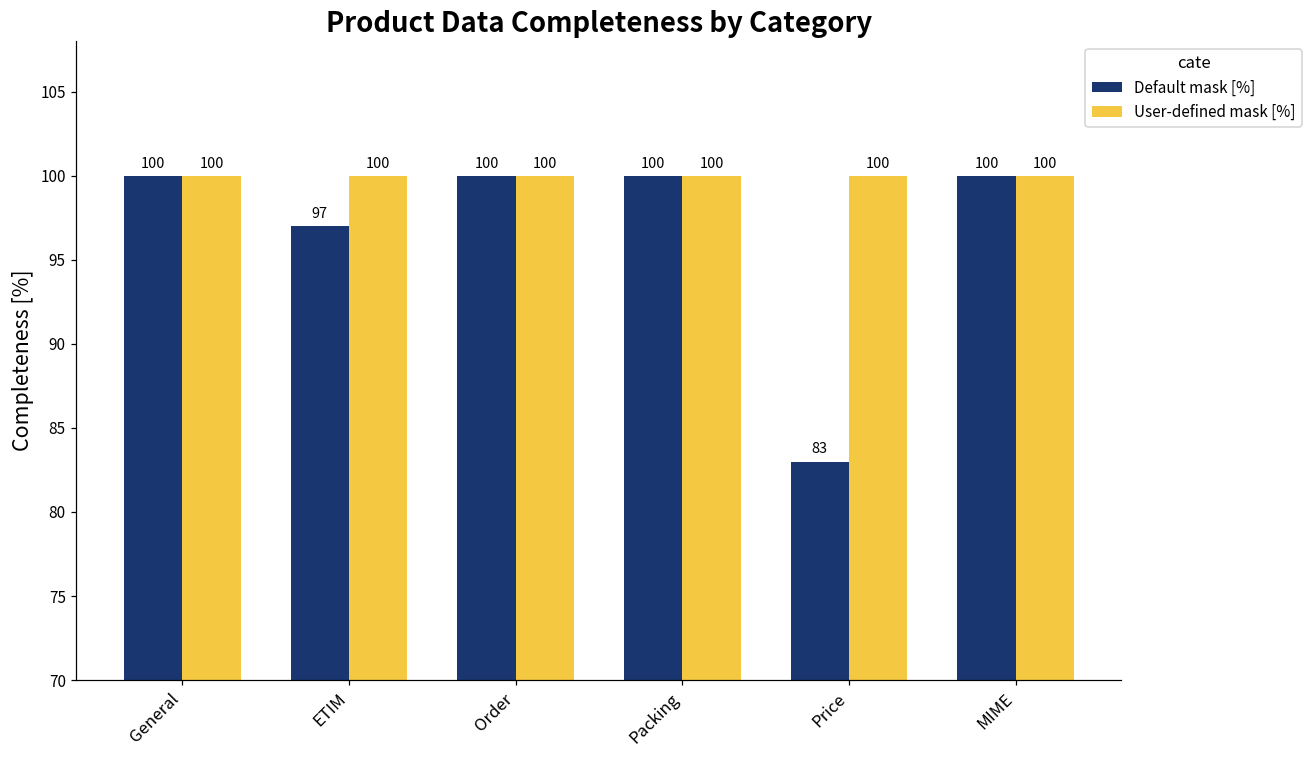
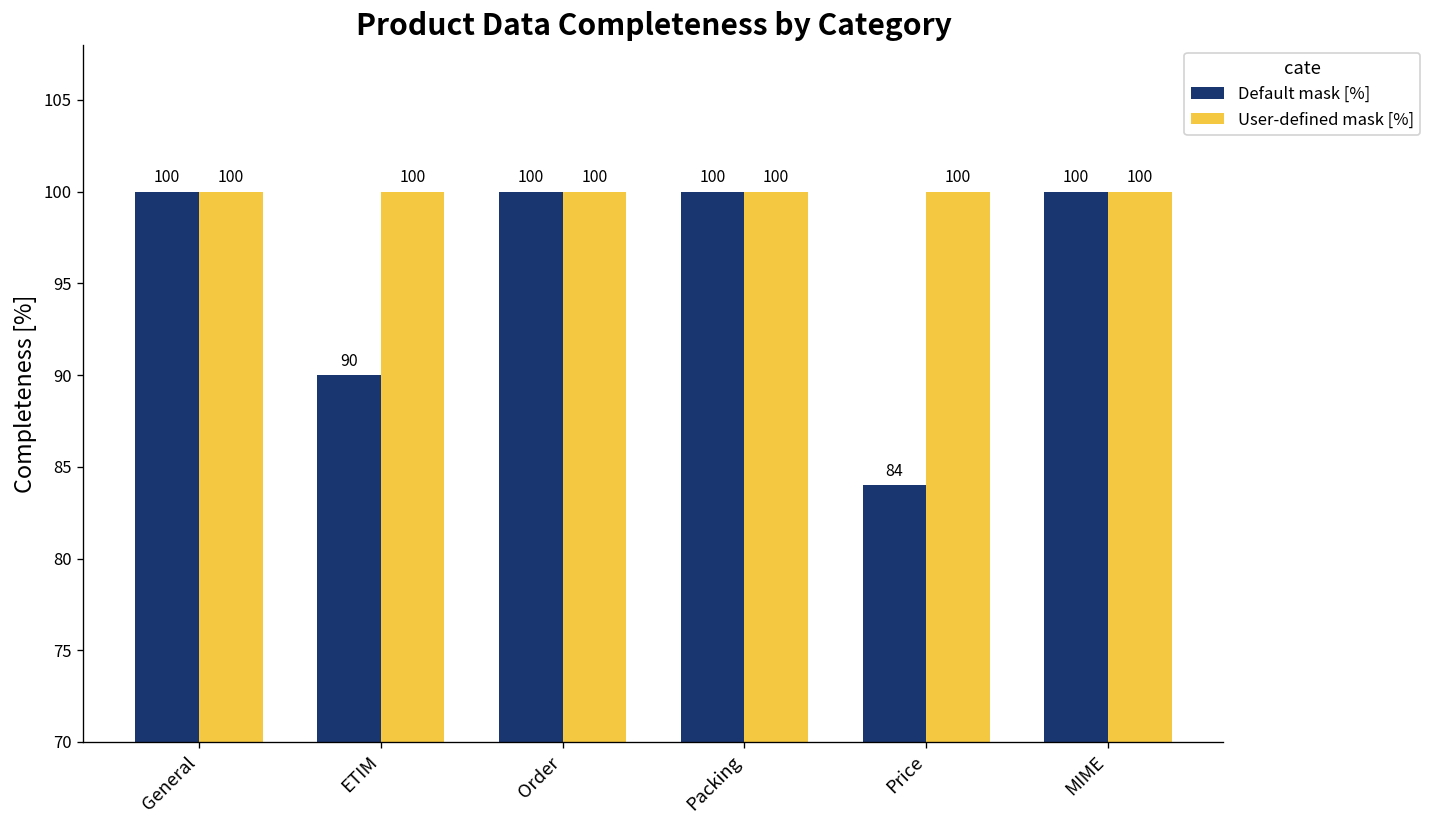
  {
    "Default mask [%]": {
      "General": 100,
-     "ETIM": 97,
+     "ETIM": 90,
      "Order": 100,
      "Packing": 100,
-     "Price": 83,
+     "Price": 84,
      "MIME": 100
    },
    "User-defined mask [%]": {
      "General": 100,
      "ETIM": 100,
      "Order": 100,
      "Packing": 100,
      "Price": 100,
      "MIME": 100
    }
  }
